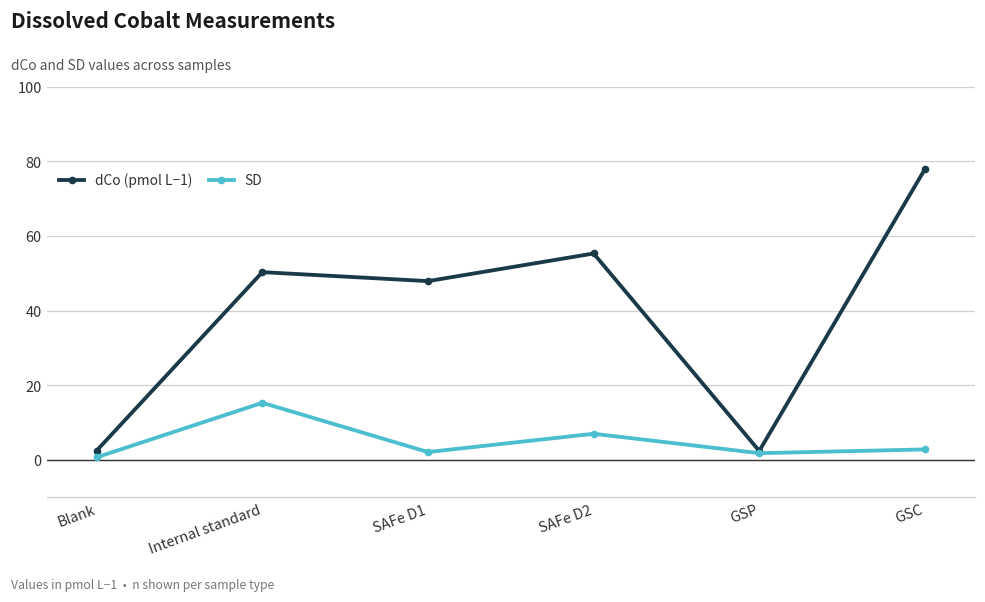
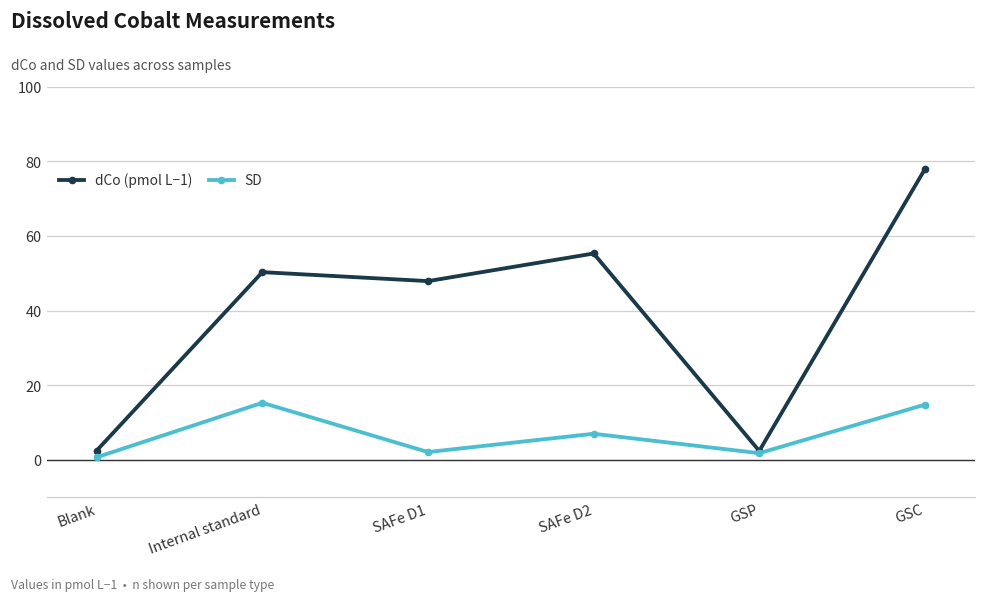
  {
    "dCo (pmol L−1)": {
      "Blank": 3,
      "Internal standard": 50,
      "SAFe D1": 48,
      "SAFe D2": 55,
      "GSC": 78
    },
    "SD": {
      "Blank": 1,
      "Internal standard": 15,
      "SAFe D1": 2,
      "SAFe D2": 7,
-     "GSC": 3
+     "GSC": 15
    }
  }
